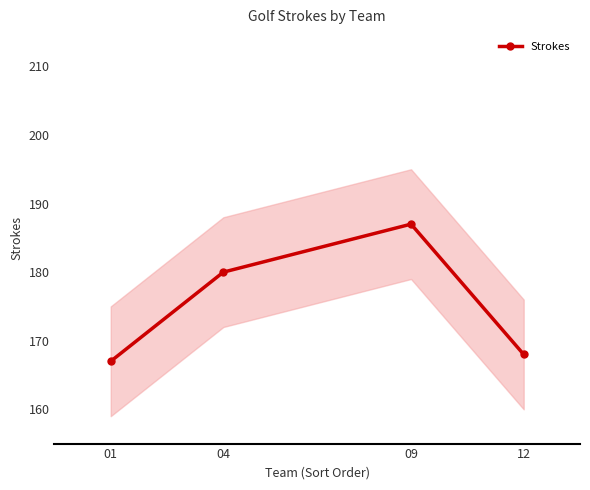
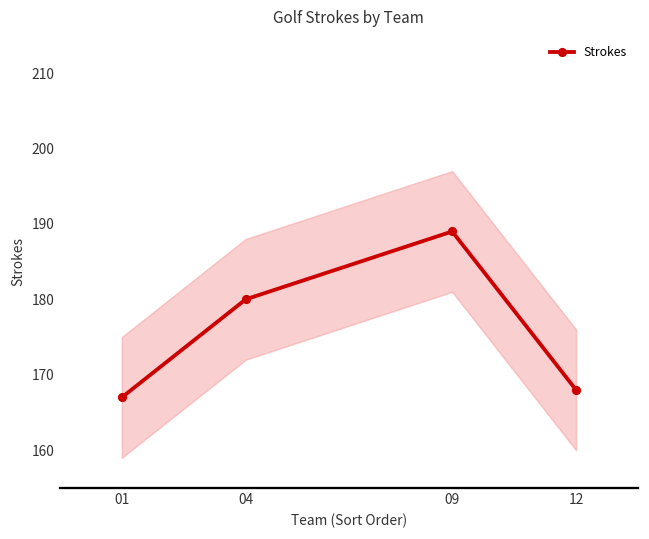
  {
    "Strokes": {
      "01": 167,
      "04": 180,
-     "09": 187,
+     "09": 189,
      "12": 168
    }
  }
